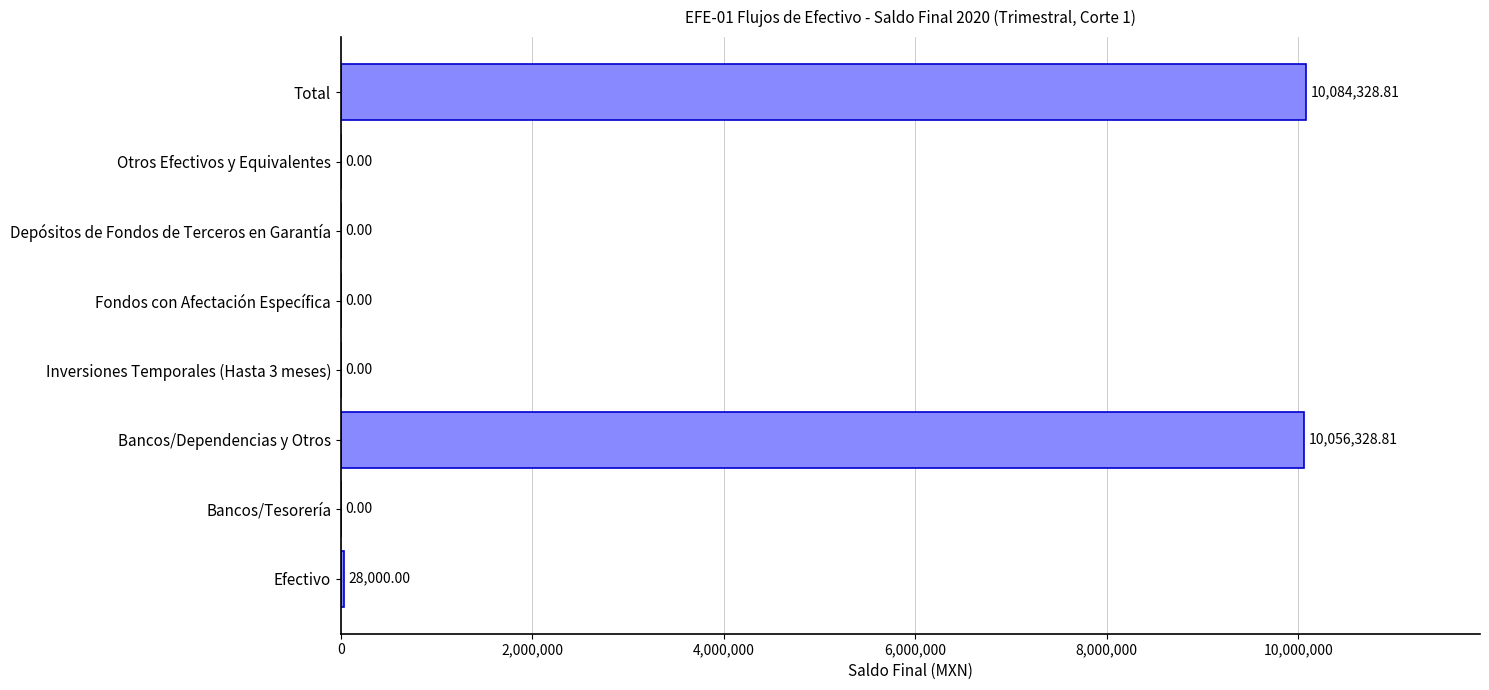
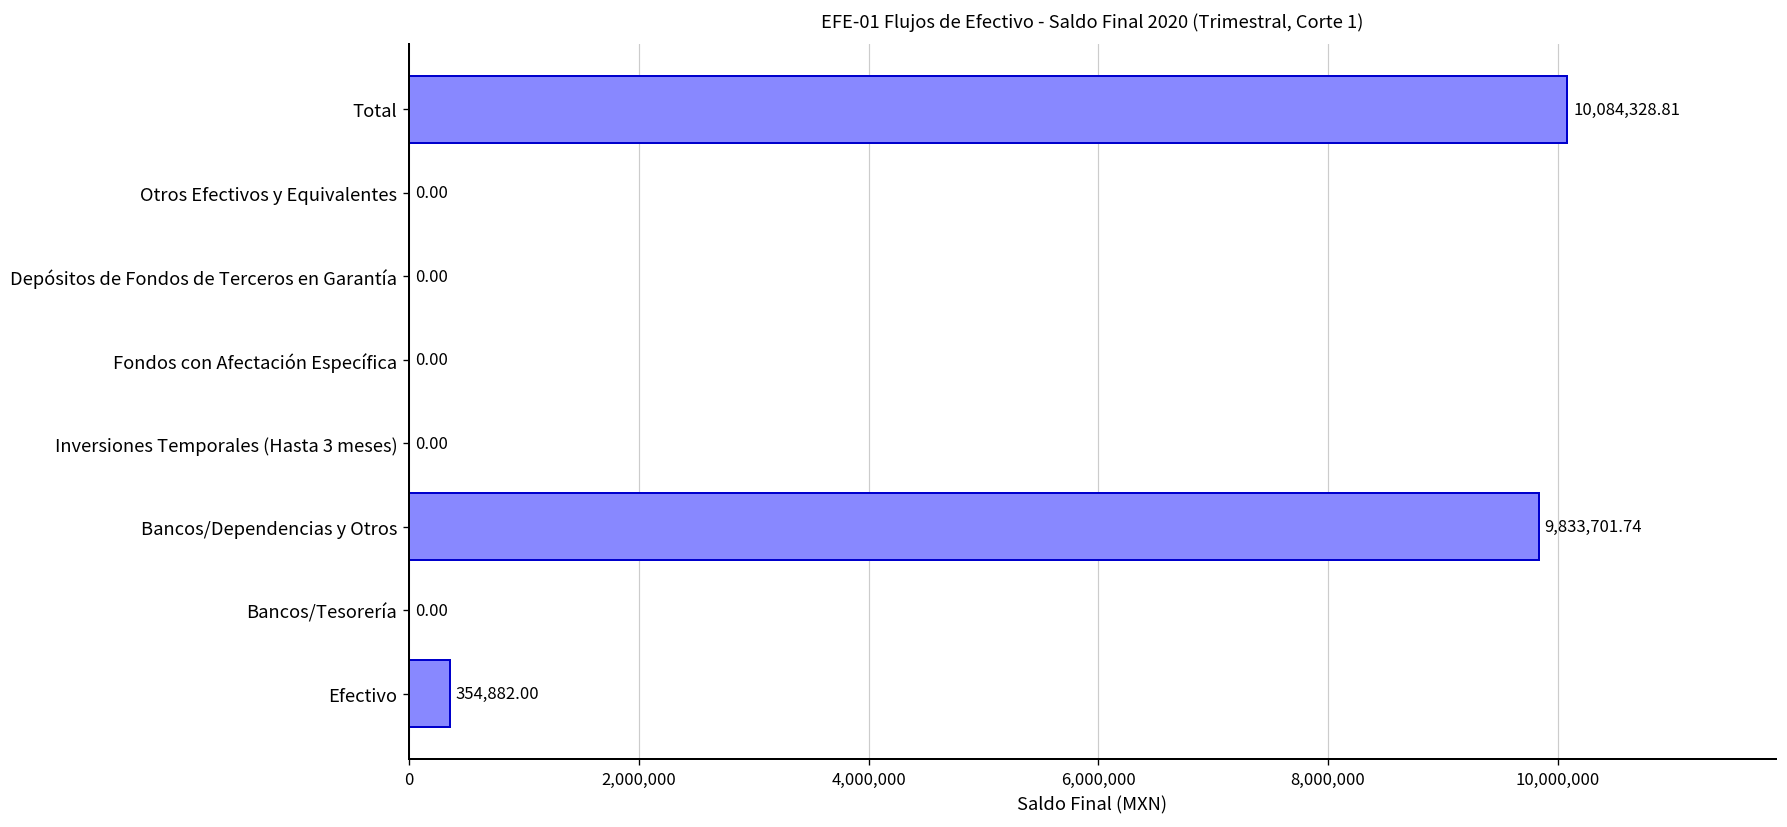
  {
    "Total": "10,084,328.81",
    "Otros Efectivos y Equivalentes": "0.00",
    "Depósitos de Fondos de Terceros en Garantía": "0.00",
    "Fondos con Afectación Específica": "0.00",
    "Inversiones Temporales (Hasta 3 meses)": "0.00",
-   "Bancos/Dependencias y Otros": "10,056,328.81",
+   "Bancos/Dependencias y Otros": "9,833,701.74",
    "Bancos/Tesorería": "0.00",
-   "Efectivo": "28,000.00"
+   "Efectivo": "354,882.00"
  }
